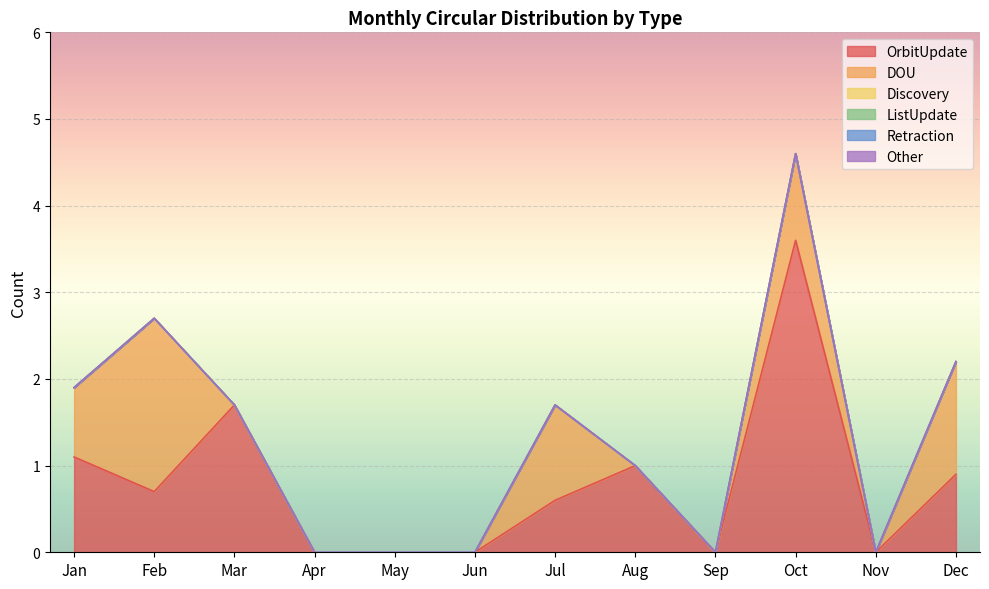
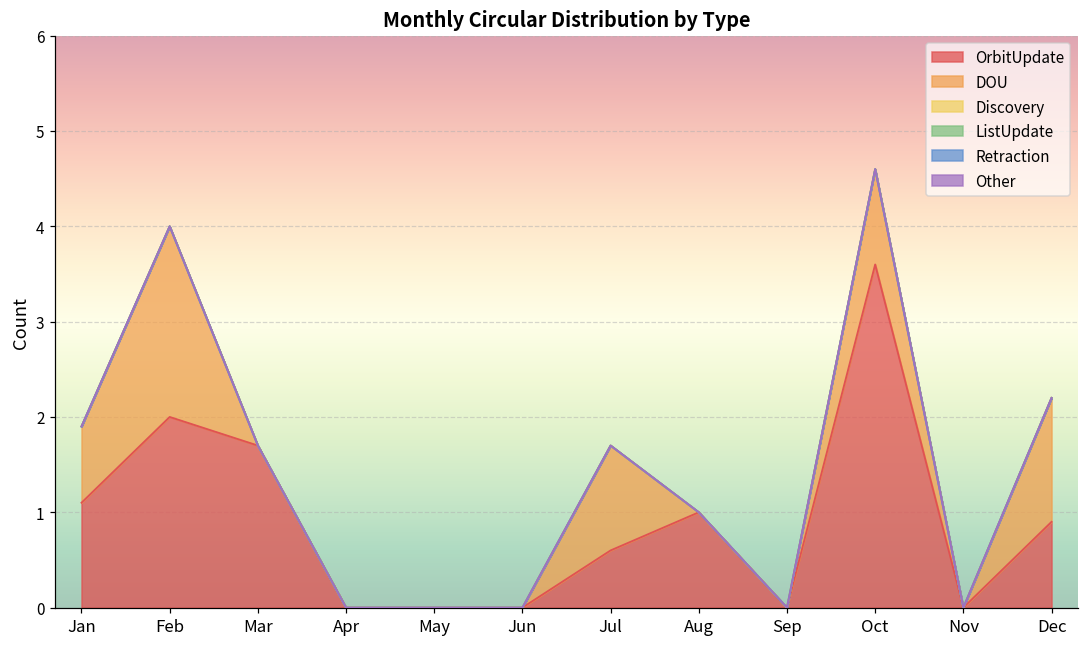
  {
    "OrbitUpdate": {
      "Jan": 1.1,
-     "Feb": 0.7,
+     "Feb": 2.0,
      "Jul": 0.6,
      "Oct": 3.6,
      "Dec": 0.9
    }
  }
